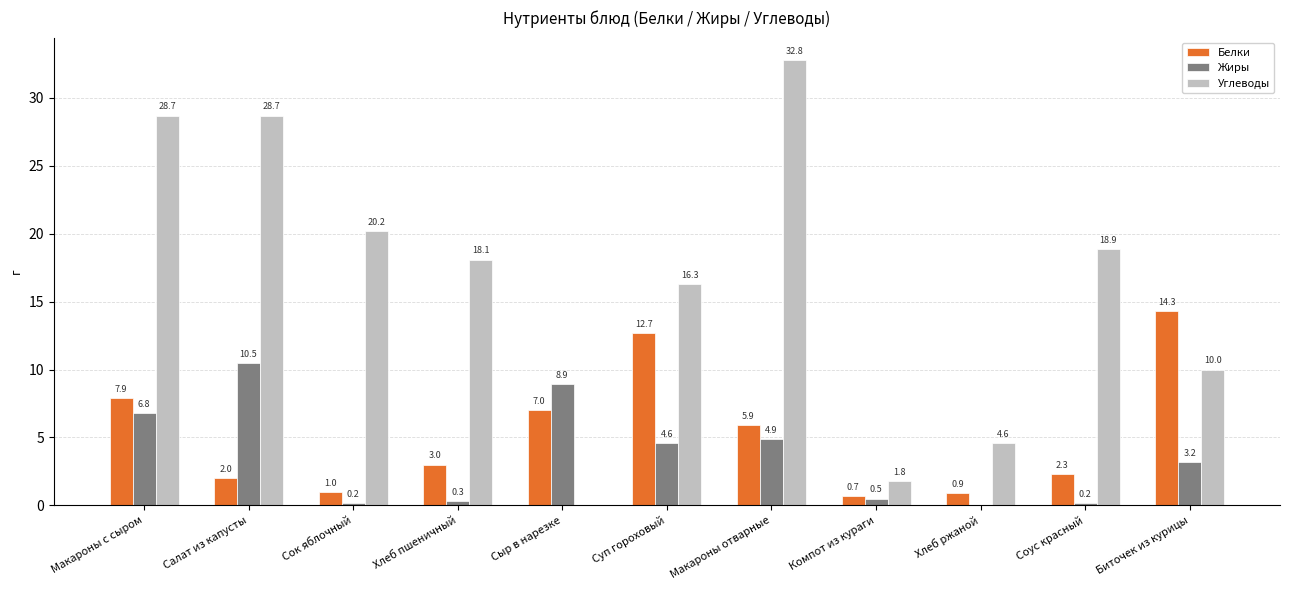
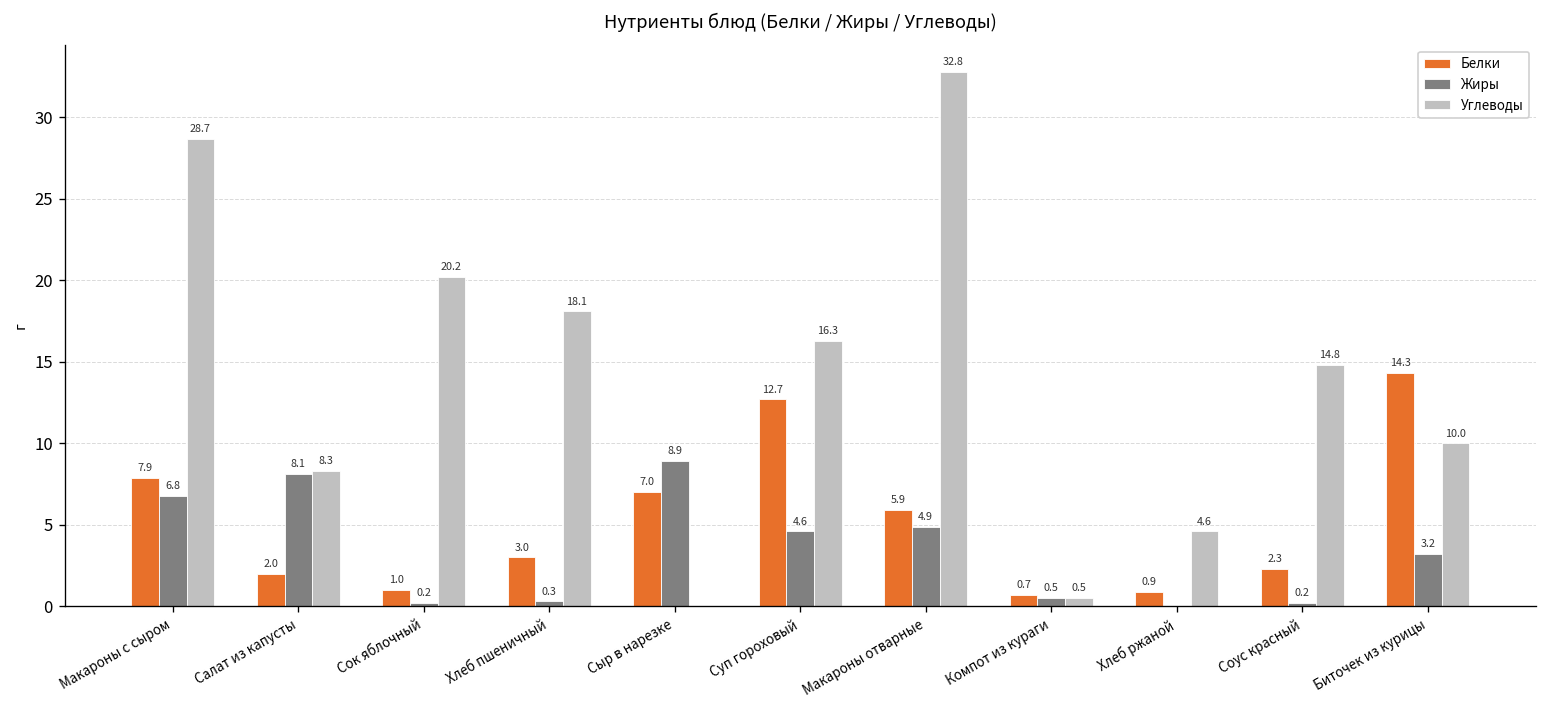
  {
    "Белки": {
      "Макароны с сыром": 7.9,
      "Салат из капусты": 2.0,
      "Сок яблочный": 1.0,
      "Хлеб пшеничный": 3.0,
      "Сыр в нарезке": 7.0,
      "Суп гороховый": 12.7,
      "Макароны отварные": 5.9,
      "Компот из кураги": 0.7,
      "Хлеб ржаной": 0.9,
      "Соус красный": 2.3,
      "Биточек из курицы": 14.3
    },
    "Жиры": {
      "Макароны с сыром": 6.8,
-     "Салат из капусты": 10.5,
+     "Салат из капусты": 8.1,
      "Сок яблочный": 0.2,
      "Хлеб пшеничный": 0.3,
      "Сыр в нарезке": 8.9,
      "Суп гороховый": 4.6,
      "Макароны отварные": 4.9,
      "Компот из кураги": 0.5,
      "Соус красный": 0.2,
      "Биточек из курицы": 3.2
    },
    "Углеводы": {
      "Макароны с сыром": 28.7,
-     "Салат из капусты": 28.7,
+     "Салат из капусты": 8.3,
      "Сок яблочный": 20.2,
      "Хлеб пшеничный": 18.1,
      "Суп гороховый": 16.3,
      "Макароны отварные": 32.8,
-     "Компот из кураги": 1.8,
+     "Компот из кураги": 0.5,
      "Хлеб ржаной": 4.6,
-     "Соус красный": 18.9,
+     "Соус красный": 14.8,
      "Биточек из курицы": 10.0
    }
  }
